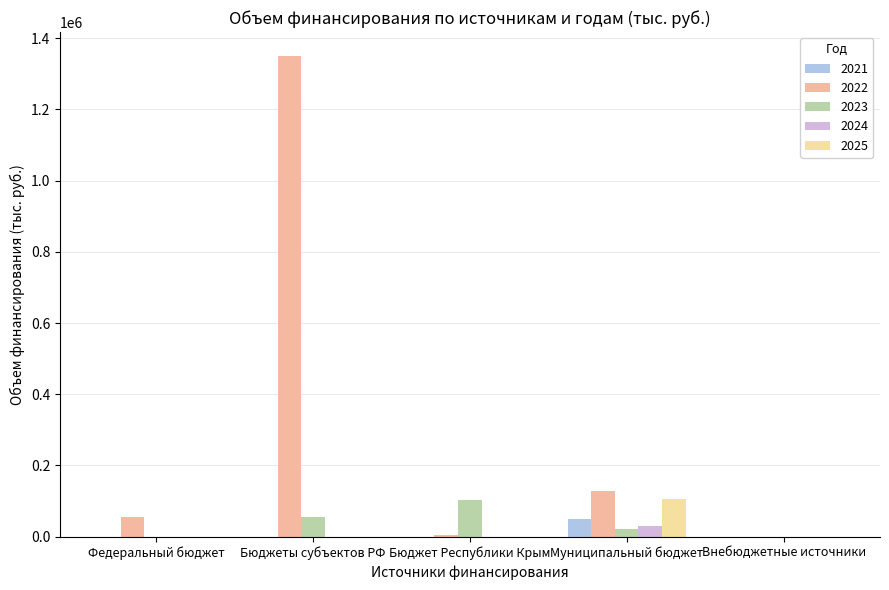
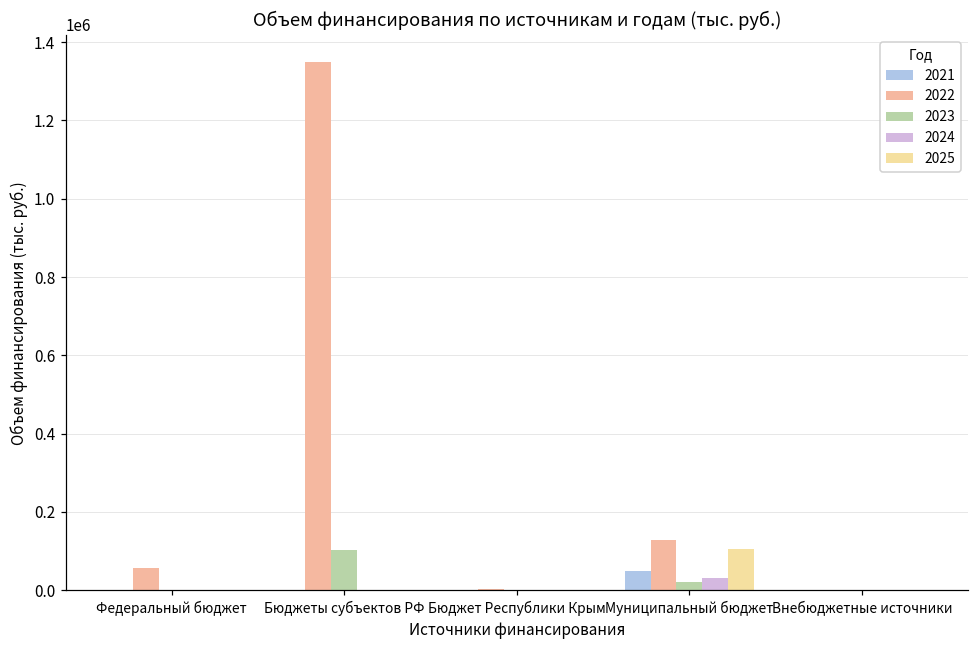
  {
    "2023": {
      "Федеральный бюджет": 0,
-     "Бюджеты субъектов РФ": 60000,
-     "Бюджет Республики Крым": 100000,
+     "Бюджеты субъектов РФ": 100000,
+     "Бюджет Республики Крым": 0,
      "Муниципальный бюджет": 20000,
      "Внебюджетные источники": 0
    }
  }
